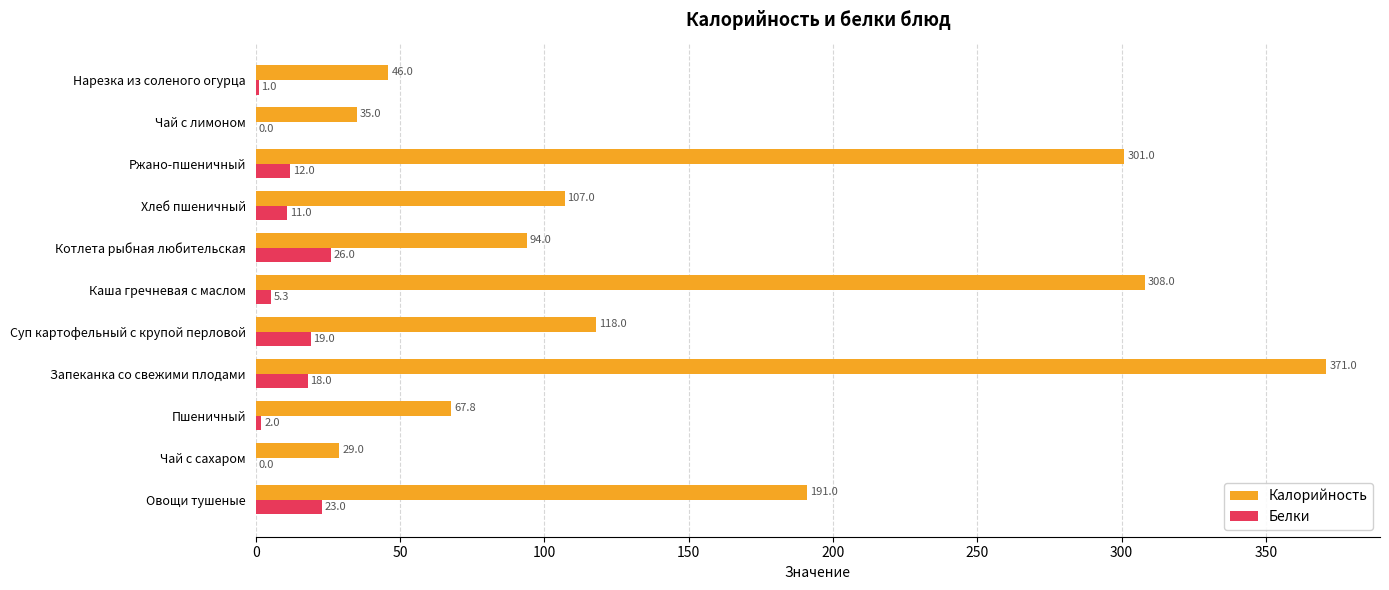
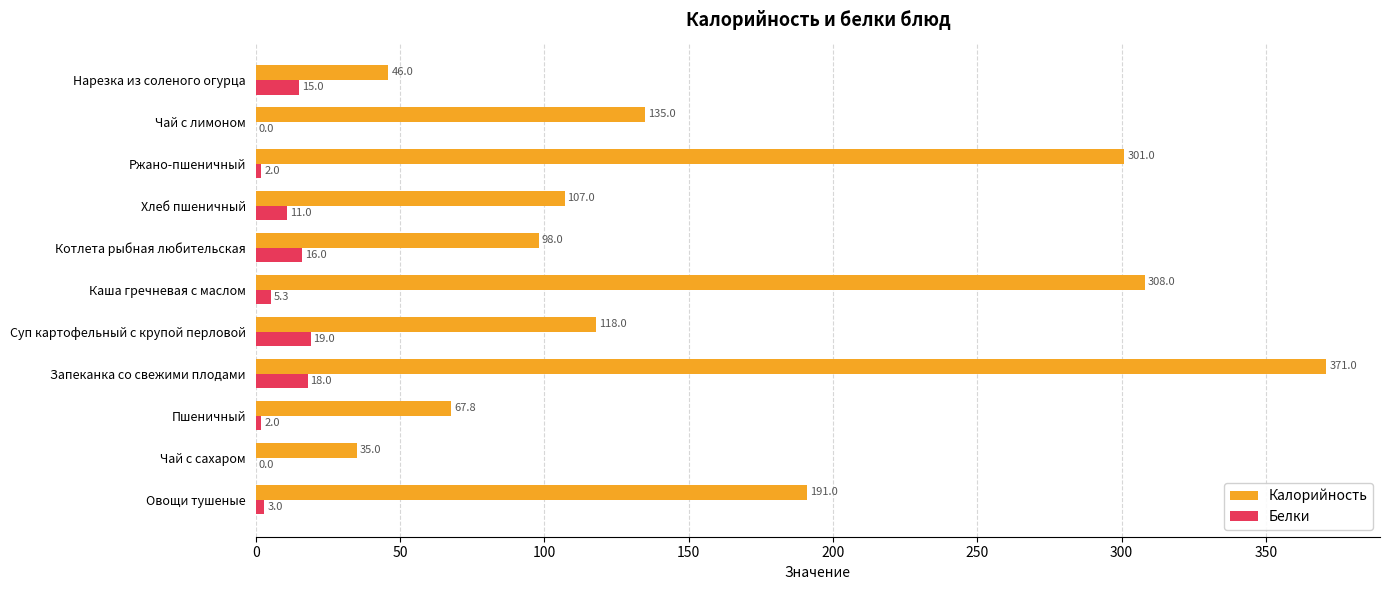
  {
    "Калорийность": {
      "Нарезка из соленого огурца": 46.0,
-     "Чай с лимоном": 35.0,
+     "Чай с лимоном": 135.0,
      "Ржано-пшеничный": 301.0,
      "Хлеб пшеничный": 107.0,
-     "Котлета рыбная любительская": 94.0,
+     "Котлета рыбная любительская": 98.0,
      "Каша гречневая с маслом": 308.0,
      "Суп картофельный с крупой перловой": 118.0,
      "Запеканка со свежими плодами": 371.0,
      "Пшеничный": 67.8,
-     "Чай с сахаром": 29.0,
+     "Чай с сахаром": 35.0,
      "Овощи тушеные": 191.0
    },
    "Белки": {
-     "Нарезка из соленого огурца": 1.0,
+     "Нарезка из соленого огурца": 15.0,
      "Чай с лимоном": 0.0,
-     "Ржано-пшеничный": 12.0,
+     "Ржано-пшеничный": 2.0,
      "Хлеб пшеничный": 11.0,
-     "Котлета рыбная любительская": 26.0,
+     "Котлета рыбная любительская": 16.0,
      "Каша гречневая с маслом": 5.3,
      "Суп картофельный с крупой перловой": 19.0,
      "Запеканка со свежими плодами": 18.0,
      "Пшеничный": 2.0,
      "Чай с сахаром": 0.0,
-     "Овощи тушеные": 23.0
+     "Овощи тушеные": 3.0
    }
  }
